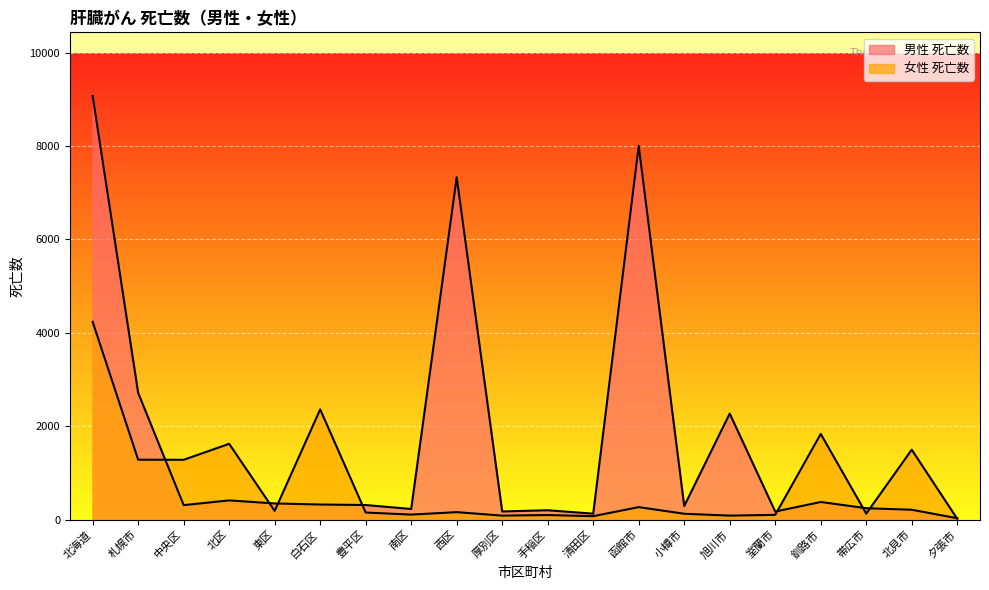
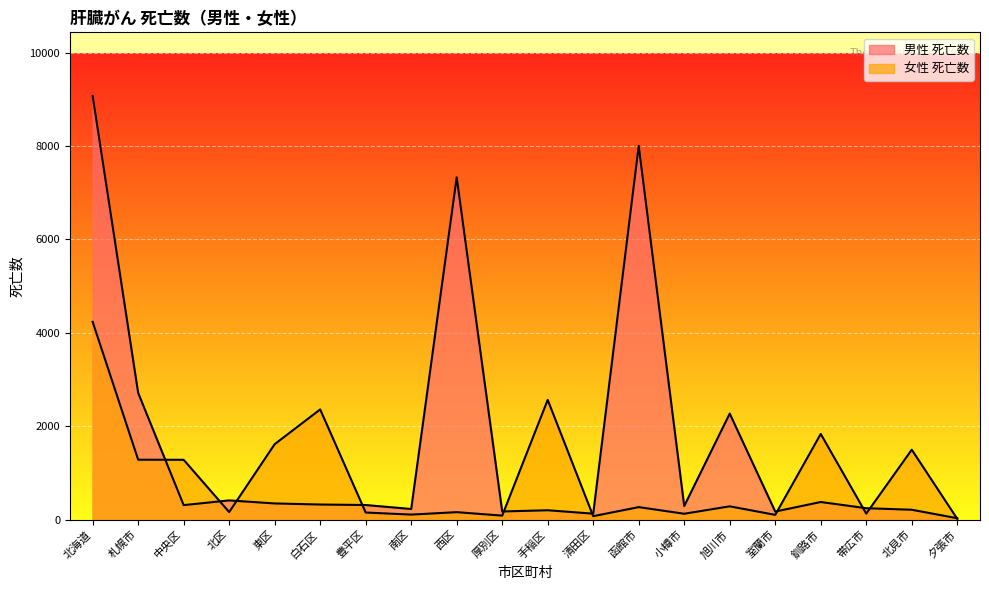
  {
    "男性 死亡数": {
      "北海道": 9100,
      "札幌市": 2700,
      "中央区": 300,
      "北区": 400,
      "東区": 300,
      "白石区": 300,
      "豊平区": 300,
      "南区": 200,
      "西区": 7300,
      "厚別区": 200,
      "手稲区": 200,
      "函館市": 8000,
      "小樽市": 300,
      "旭川市": 2300,
      "室蘭市": 200,
      "釧路市": 400,
      "帯広市": 200,
      "北見市": 200
    },
    "女性 死亡数": {
      "北海道": 4200,
      "札幌市": 1300,
      "中央区": 1300,
-     "北区": 1600,
-     "東区": 200,
+     "北区": 200,
+     "東区": 1600,
      "白石区": 2400,
      "豊平区": 200,
      "南区": 100,
      "西区": 200,
      "厚別区": 100,
-     "手稲区": 100,
+     "手稲区": 2600,
      "函館市": 300,
      "小樽市": 100,
-     "旭川市": 100,
+     "旭川市": 300,
      "室蘭市": 100,
      "釧路市": 1800,
      "帯広市": 100,
      "北見市": 1500
    }
  }
